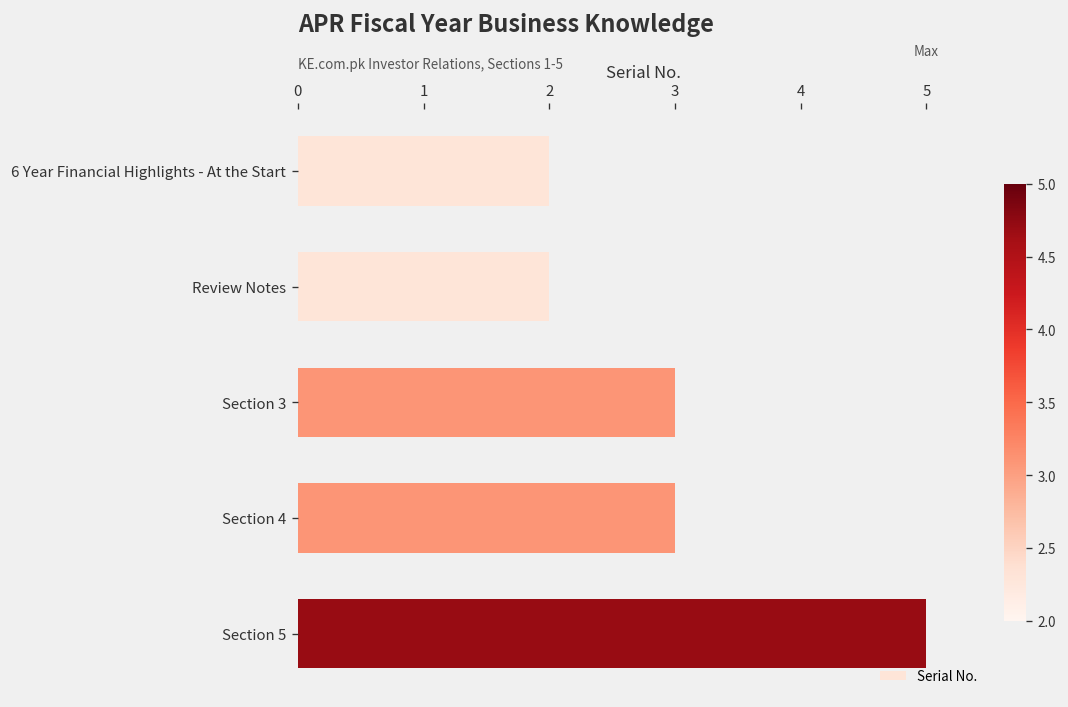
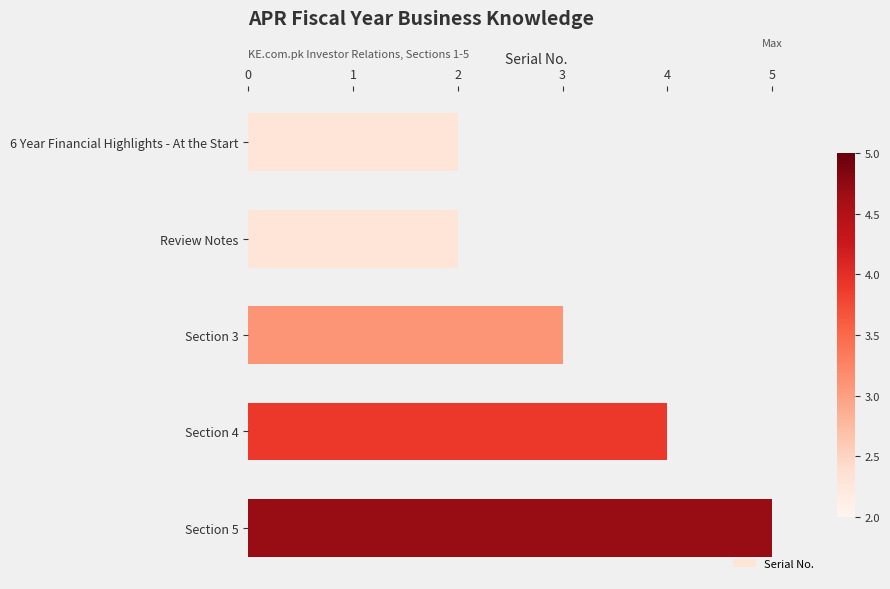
  {
    "6 Year Financial Highlights - At the Start": 2,
    "Review Notes": 2,
    "Section 3": 3,
-   "Section 4": 3,
+   "Section 4": 4,
    "Section 5": 5
  }
